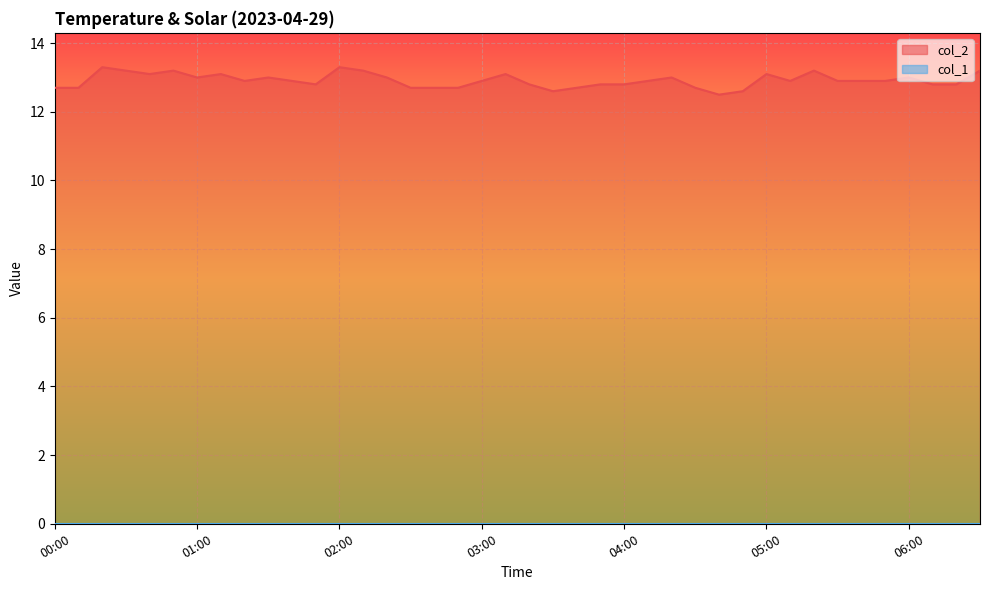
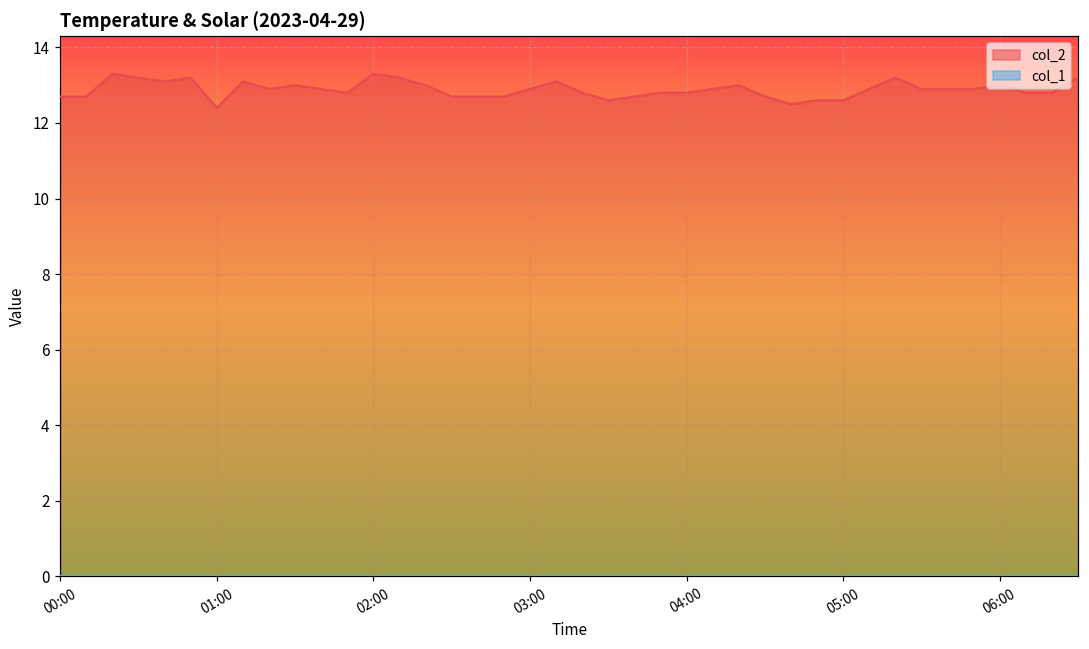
  {
    "col_2": {
      "00:00": 12.7,
-     "01:00": 13.0,
+     "01:00": 12.4,
      "02:00": 13.3,
      "03:00": 12.9,
      "04:00": 12.8,
-     "05:00": 13.1
+     "05:00": 12.6
    },
    "col_1": {
      "00:00": 0.0,
      "01:00": 0.0,
      "02:00": 0.0,
      "03:00": 0.0,
      "04:00": 0.0,
      "05:00": 0.0,
      "06:00": 0.0
    }
  }
